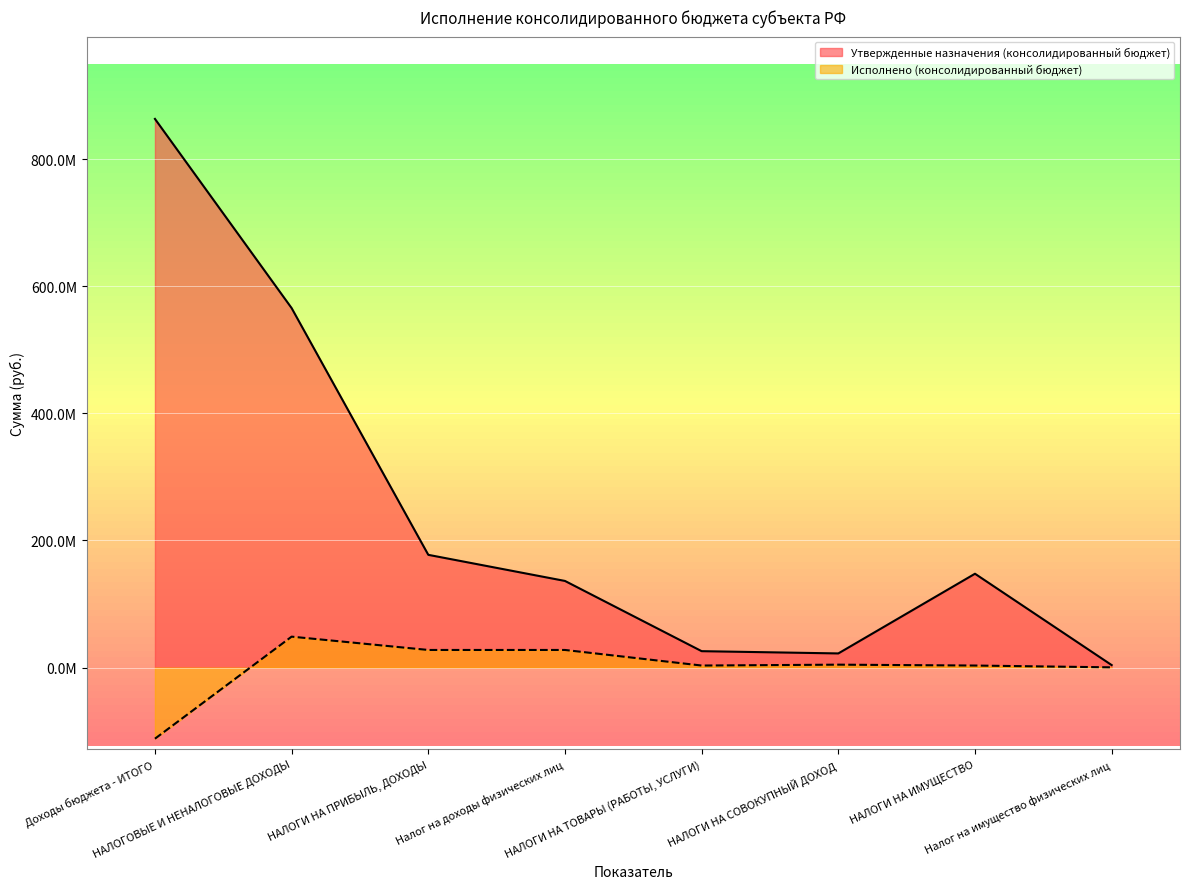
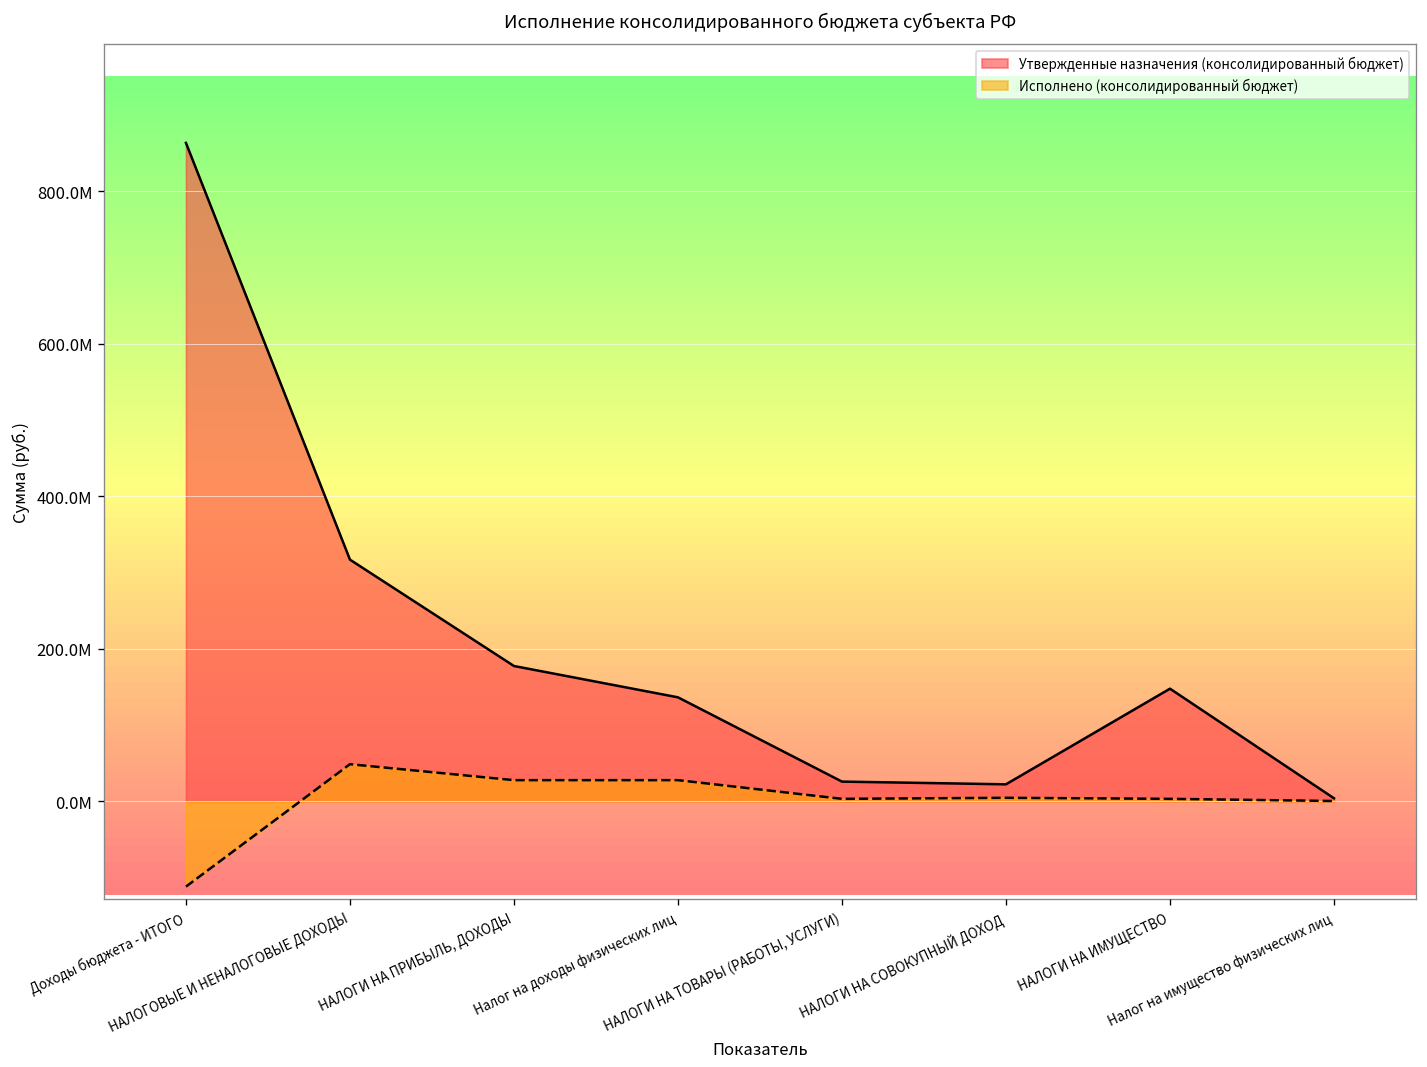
  {
    "Утвержденные назначения (консолидированный бюджет)": {
      "Доходы бюджета - ИТОГО": 860000000,
-     "НАЛОГОВЫЕ И НЕНАЛОГОВЫЕ ДОХОДЫ": 570000000,
+     "НАЛОГОВЫЕ И НЕНАЛОГОВЫЕ ДОХОДЫ": 320000000,
      "НАЛОГИ НА ПРИБЫЛЬ, ДОХОДЫ": 180000000,
      "Налог на доходы физических лиц": 140000000,
      "НАЛОГИ НА ТОВАРЫ (РАБОТЫ, УСЛУГИ)": 30000000,
      "НАЛОГИ НА СОВОКУПНЫЙ ДОХОД": 20000000,
      "НАЛОГИ НА ИМУЩЕСТВО": 150000000
    }
  }
